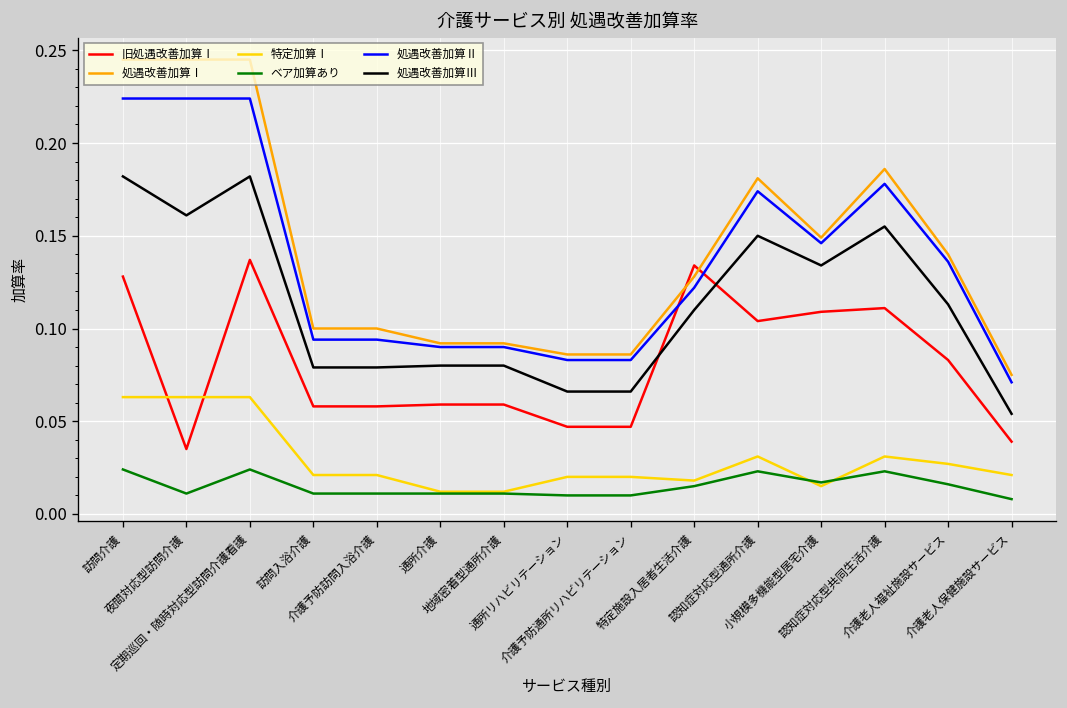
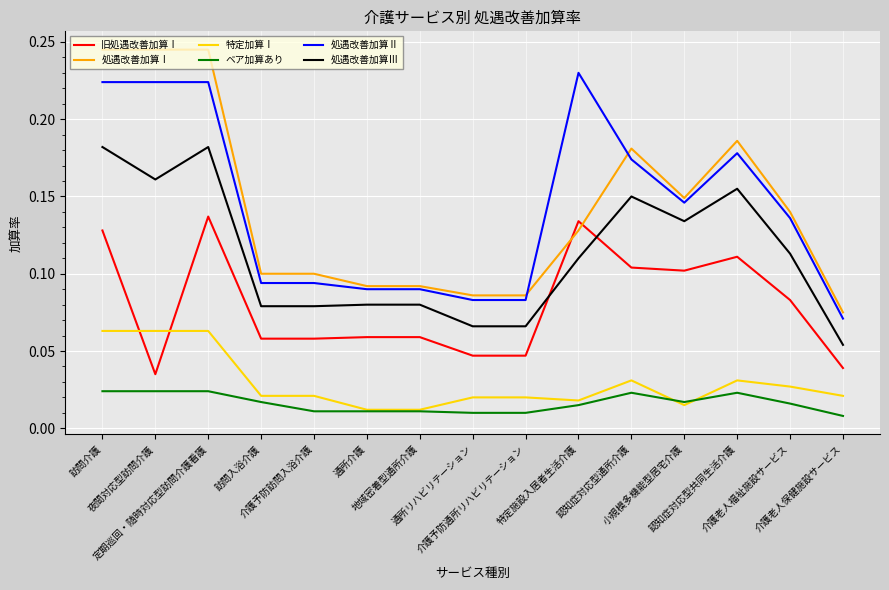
  {
    "旧処遇改善加算Ⅰ": {
      "訪問介護": 0.128,
      "夜間対応型訪問介護": 0.035,
      "定期巡回・随時対応型訪問介護看護": 0.137,
      "訪問入浴介護": 0.058,
      "介護予防訪問入浴介護": 0.058,
      "通所介護": 0.059,
      "地域密着型通所介護": 0.059,
      "通所リハビリテーション": 0.047,
      "介護予防通所リハビリテーション": 0.047,
      "特定施設入居者生活介護": 0.134,
      "認知症対応型通所介護": 0.104,
-     "小規模多機能型居宅介護": 0.109,
+     "小規模多機能型居宅介護": 0.102,
      "認知症対応型共同生活介護": 0.111,
      "介護老人福祉施設サービス": 0.083,
      "介護老人保健施設サービス": 0.039
    },
    "ベア加算あり": {
      "訪問介護": 0.024,
-     "夜間対応型訪問介護": 0.011,
+     "夜間対応型訪問介護": 0.024,
      "定期巡回・随時対応型訪問介護看護": 0.024,
-     "訪問入浴介護": 0.011,
+     "訪問入浴介護": 0.017,
      "介護予防訪問入浴介護": 0.011,
      "通所リハビリテーション": 0.010,
      "介護予防通所リハビリテーション": 0.010,
      "特定施設入居者生活介護": 0.015,
      "認知症対応型通所介護": 0.023,
      "小規模多機能型居宅介護": 0.017,
      "認知症対応型共同生活介護": 0.023,
      "介護老人福祉施設サービス": 0.016,
      "介護老人保健施設サービス": 0.008
    },
    "処遇改善加算Ⅱ": {
      "訪問介護": 0.224,
      "夜間対応型訪問介護": 0.224,
      "定期巡回・随時対応型訪問介護看護": 0.224,
      "訪問入浴介護": 0.094,
      "介護予防訪問入浴介護": 0.094,
      "通所介護": 0.090,
      "地域密着型通所介護": 0.090,
      "通所リハビリテーション": 0.083,
      "介護予防通所リハビリテーション": 0.083,
-     "特定施設入居者生活介護": 0.122,
+     "特定施設入居者生活介護": 0.230,
      "認知症対応型通所介護": 0.174,
      "小規模多機能型居宅介護": 0.146,
      "認知症対応型共同生活介護": 0.178,
      "介護老人福祉施設サービス": 0.136,
      "介護老人保健施設サービス": 0.071
    },
    "処遇改善加算Ⅲ": {
      "訪問介護": 0.182,
      "夜間対応型訪問介護": 0.161,
      "定期巡回・随時対応型訪問介護看護": 0.182,
      "訪問入浴介護": 0.079,
      "介護予防訪問入浴介護": 0.079,
      "通所介護": 0.080,
      "地域密着型通所介護": 0.080,
      "通所リハビリテーション": 0.066,
      "介護予防通所リハビリテーション": 0.066,
      "特定施設入居者生活介護": 0.110,
      "認知症対応型通所介護": 0.150,
      "小規模多機能型居宅介護": 0.134,
      "認知症対応型共同生活介護": 0.155,
      "介護老人福祉施設サービス": 0.113,
      "介護老人保健施設サービス": 0.054
    }
  }
